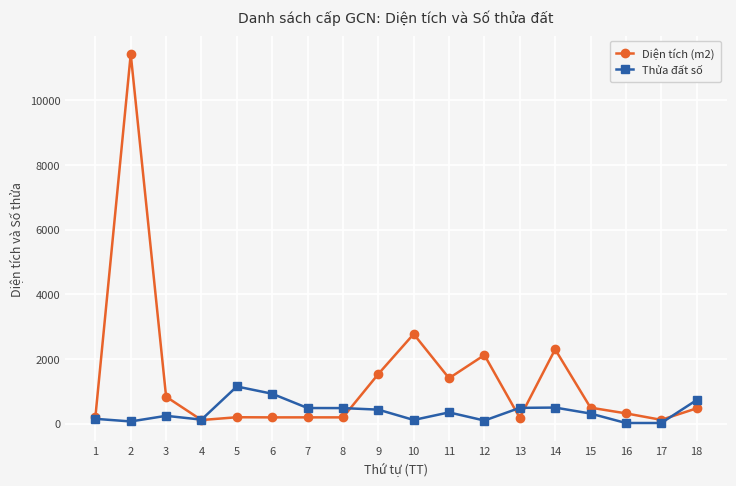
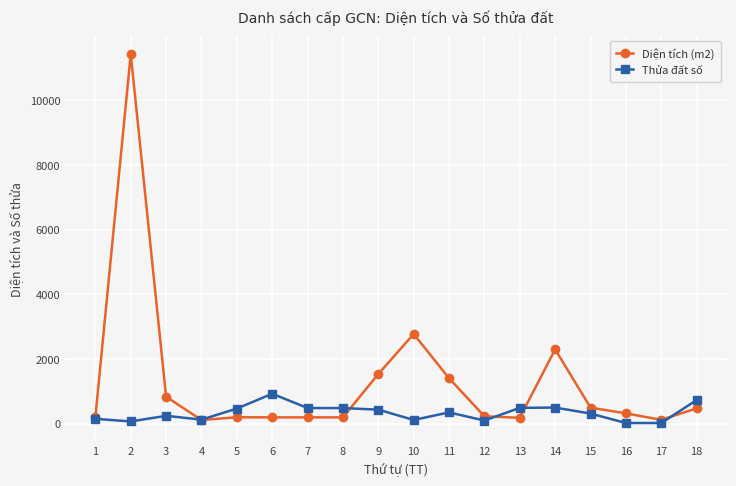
  {
    "Diện tích (m2)": {
      "2": 11400,
      "3": 800,
      "5": 200,
      "6": 200,
      "7": 200,
      "8": 200,
      "9": 1500,
      "10": 2800,
      "11": 1400,
-     "12": 2100,
+     "12": 200,
      "13": 200,
      "14": 2300,
      "15": 500,
      "16": 300,
      "17": 100,
      "18": 500
    },
    "Thửa đất số": {
      "2": 100,
      "3": 200,
-     "5": 1200,
+     "5": 500,
      "6": 900,
      "7": 500,
      "8": 500,
      "9": 400,
      "10": 100,
      "11": 400,
      "12": 100,
      "13": 500,
      "14": 500,
      "15": 300,
      "16": 0,
      "17": 0,
      "18": 700
    }
  }
